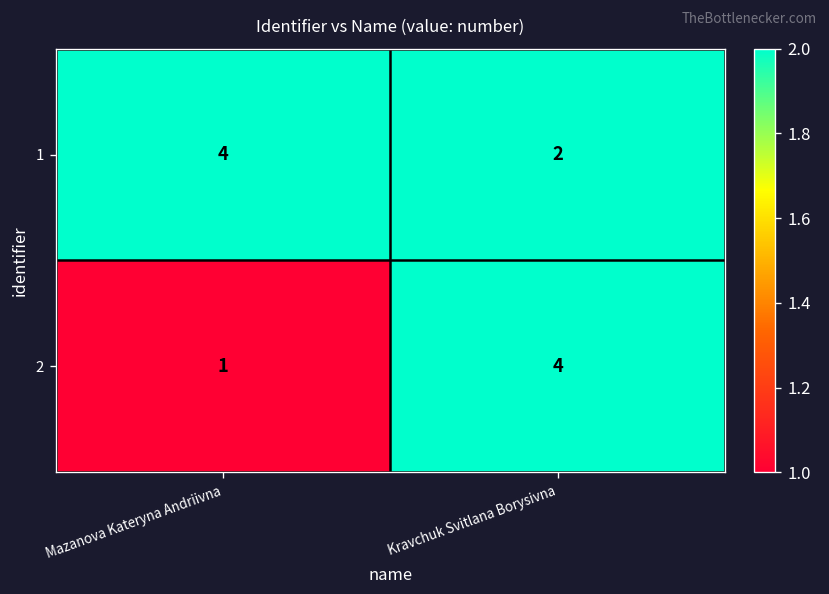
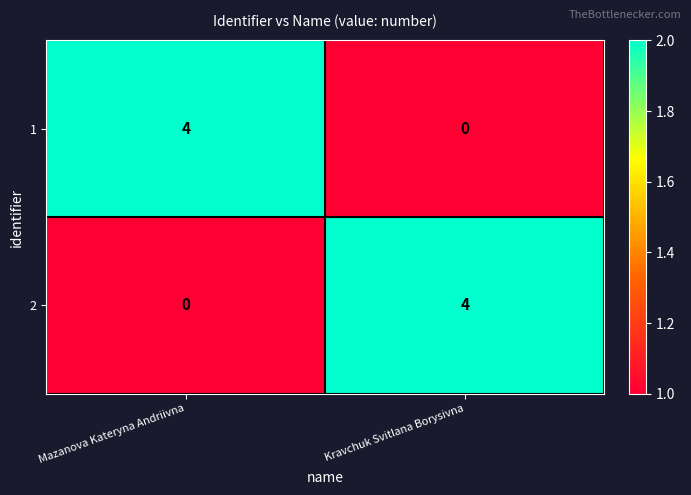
  {
    "1": {
      "Mazanova Kateryna Andriivna": 4,
-     "Kravchuk Svitlana Borysivna": 2
+     "Kravchuk Svitlana Borysivna": 0
    },
    "2": {
-     "Mazanova Kateryna Andriivna": 1,
+     "Mazanova Kateryna Andriivna": 0,
      "Kravchuk Svitlana Borysivna": 4
    }
  }
